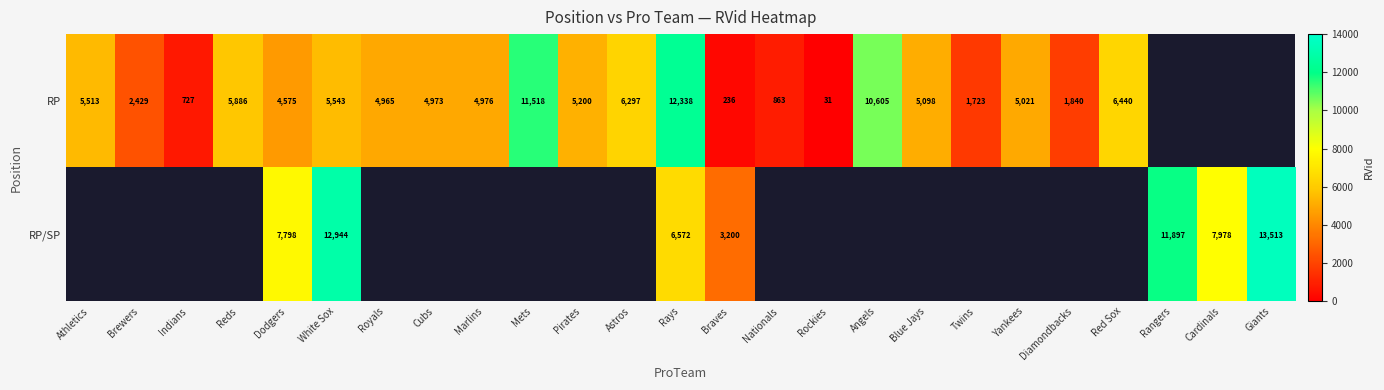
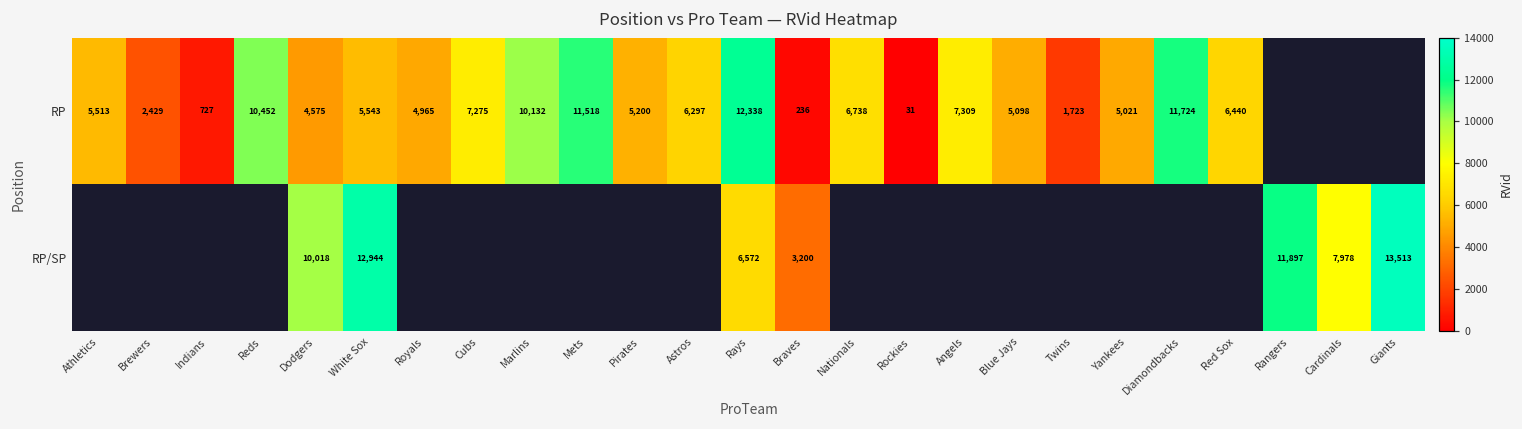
  {
    "RP": {
      "Athletics": "5,513",
      "Brewers": "2,429",
      "Indians": "727",
-     "Reds": "5,886",
+     "Reds": "10,452",
      "Dodgers": "4,575",
      "White Sox": "5,543",
      "Royals": "4,965",
-     "Cubs": "4,973",
-     "Marlins": "4,976",
+     "Cubs": "7,275",
+     "Marlins": "10,132",
      "Mets": "11,518",
      "Pirates": "5,200",
      "Astros": "6,297",
      "Rays": "12,338",
      "Braves": "236",
-     "Nationals": "863",
+     "Nationals": "6,738",
      "Rockies": "31",
-     "Angels": "10,605",
+     "Angels": "7,309",
      "Blue Jays": "5,098",
      "Twins": "1,723",
      "Yankees": "5,021",
-     "Diamondbacks": "1,840",
+     "Diamondbacks": "11,724",
      "Red Sox": "6,440"
    },
    "RP/SP": {
-     "Dodgers": "7,798",
+     "Dodgers": "10,018",
      "White Sox": "12,944",
      "Rays": "6,572",
      "Braves": "3,200",
      "Rangers": "11,897",
      "Cardinals": "7,978",
      "Giants": "13,513"
    }
  }
